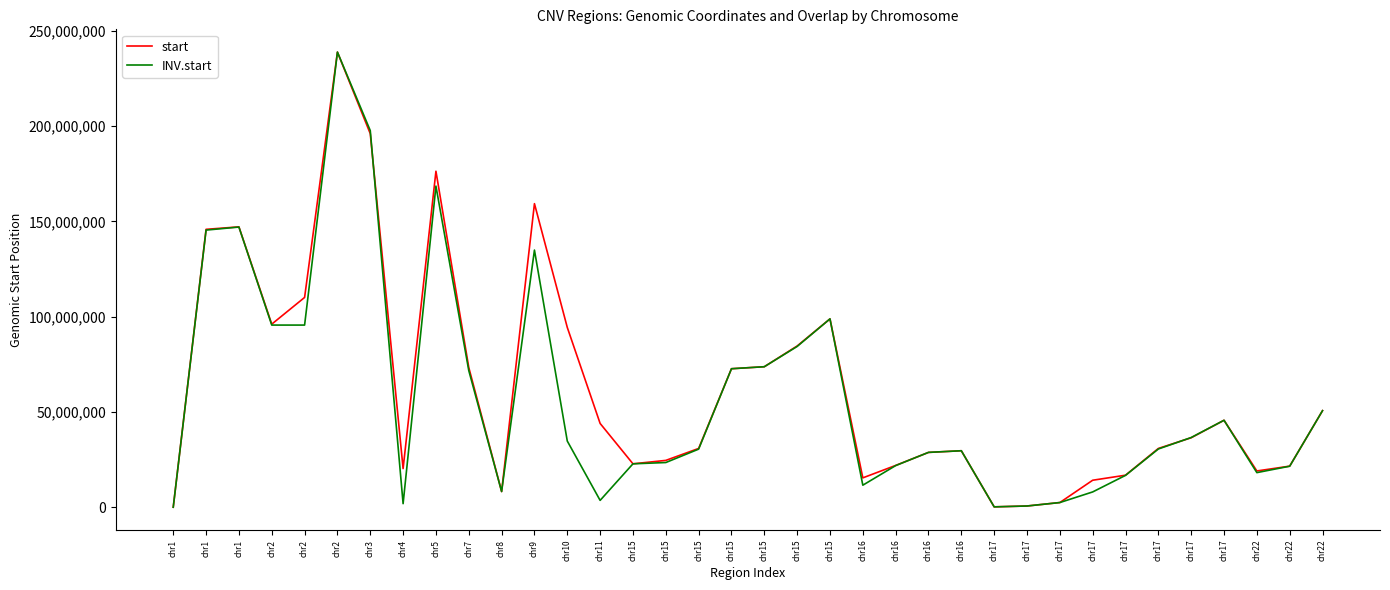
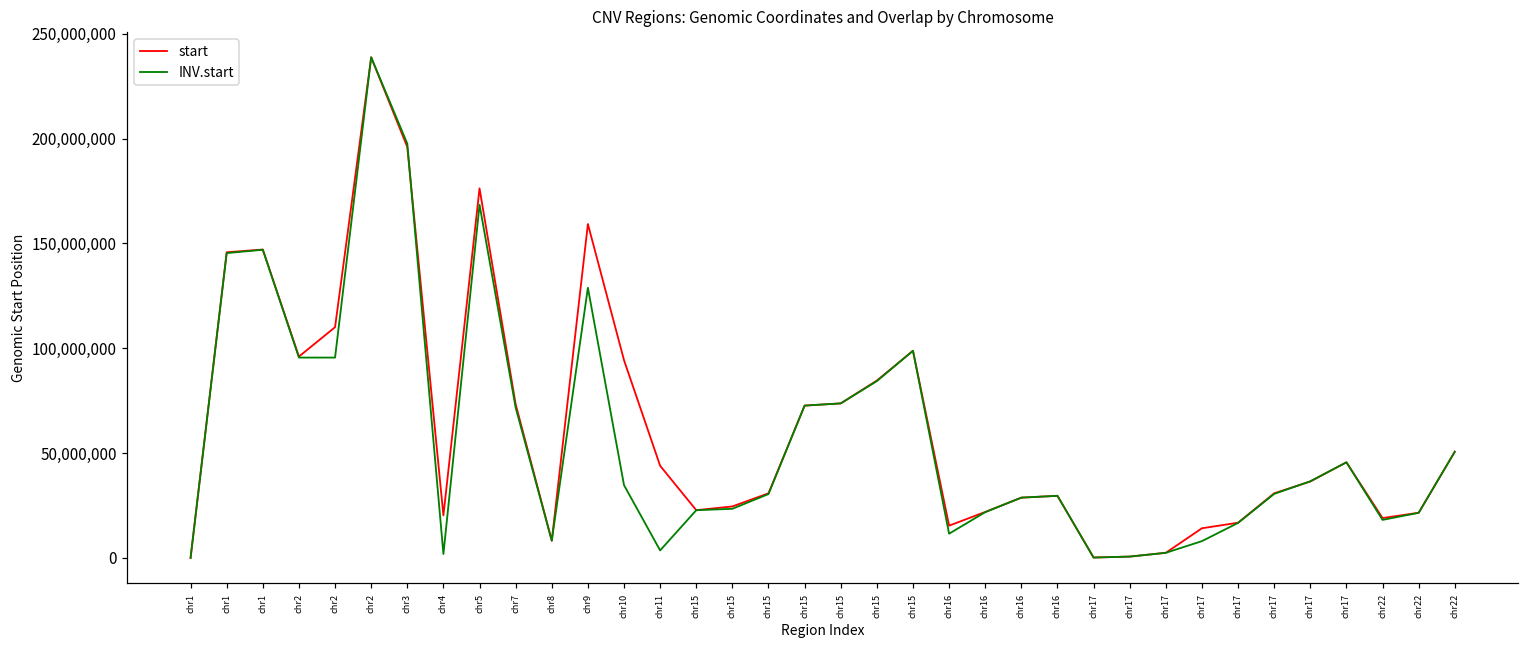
  {
    "start": {
      "chr3": "196,000,000",
      "chr4": "20,000,000",
      "chr5": "176,000,000",
      "chr7": "73,000,000",
      "chr9": "159,000,000",
      "chr10": "94,000,000",
      "chr11": "44,000,000"
    },
    "INV.start": {
      "chr3": "198,000,000",
      "chr4": "2,000,000",
      "chr5": "168,000,000",
      "chr7": "72,000,000",
-     "chr9": "135,000,000",
+     "chr9": "129,000,000",
      "chr10": "35,000,000",
      "chr11": "4,000,000"
    }
  }
